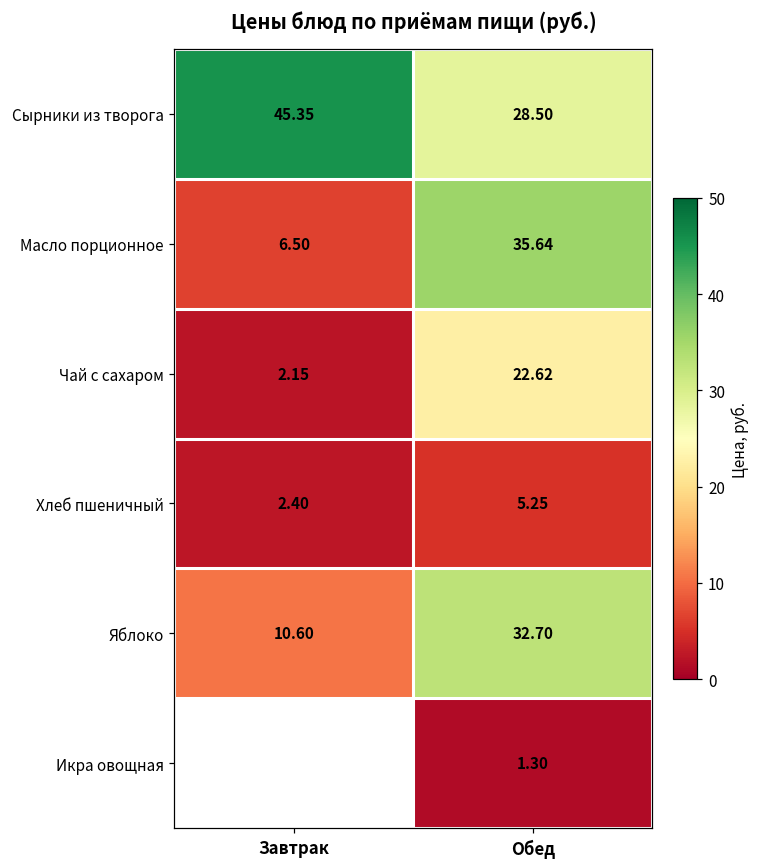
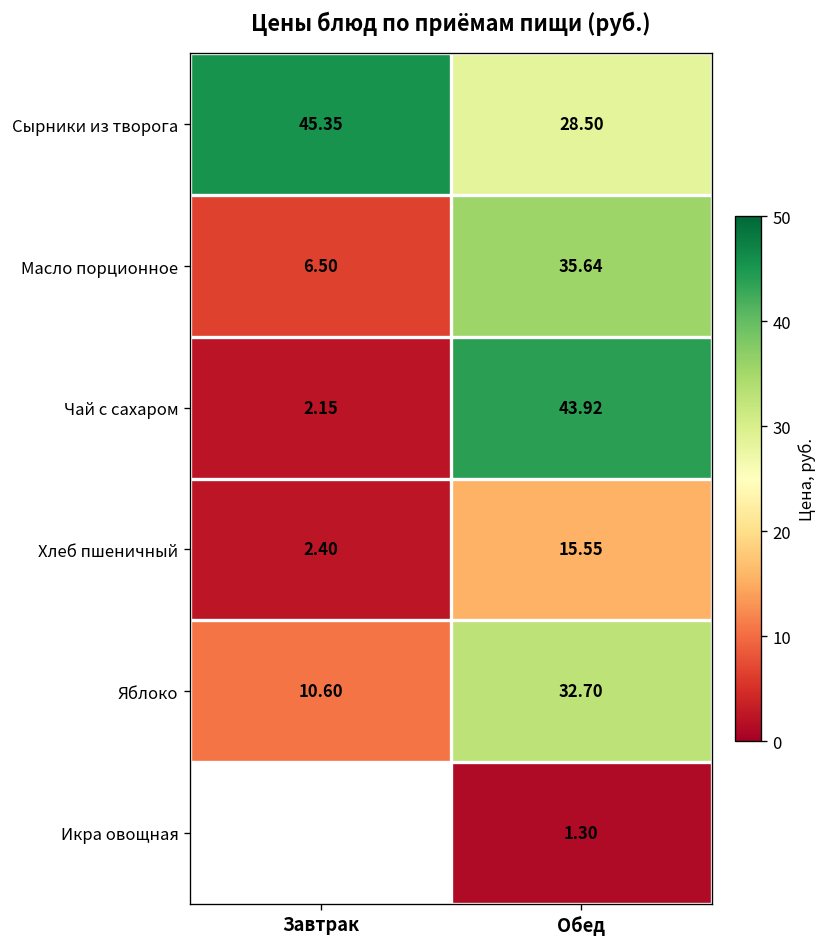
  {
    "Сырники из творога": {
      "Завтрак": 45.35,
      "Обед": 28.50
    },
    "Масло порционное": {
      "Завтрак": 6.50,
      "Обед": 35.64
    },
    "Чай с сахаром": {
      "Завтрак": 2.15,
-     "Обед": 22.62
+     "Обед": 43.92
    },
    "Хлеб пшеничный": {
      "Завтрак": 2.40,
-     "Обед": 5.25
+     "Обед": 15.55
    },
    "Яблоко": {
      "Завтрак": 10.60,
      "Обед": 32.70
    },
    "Икра овощная": {
      "Обед": 1.30
    }
  }
